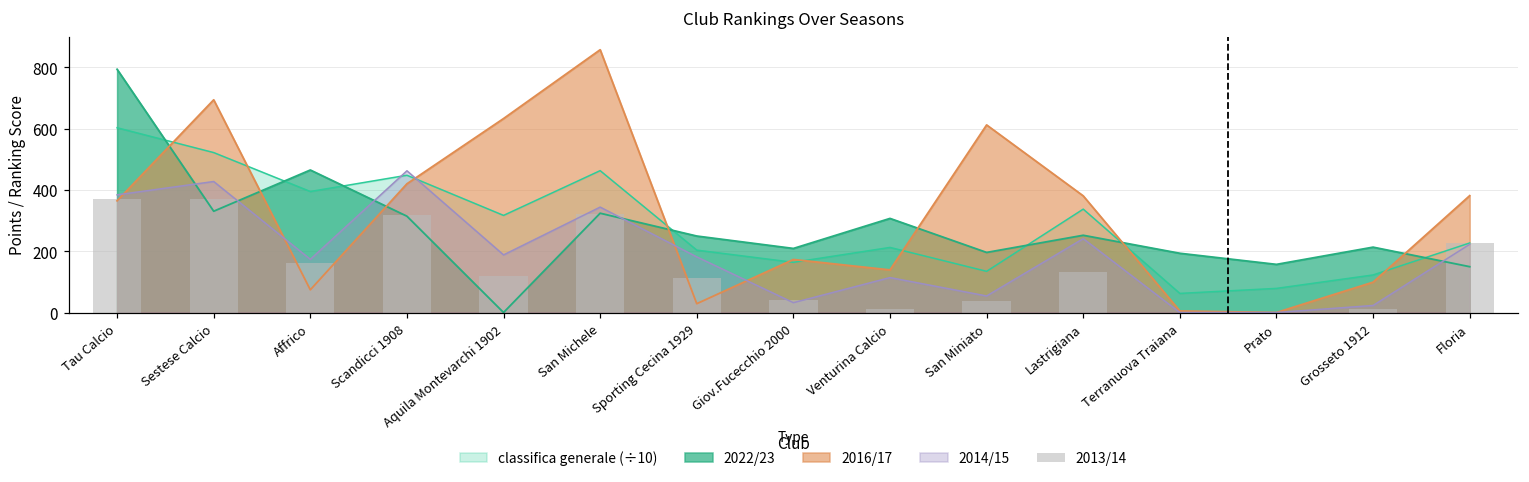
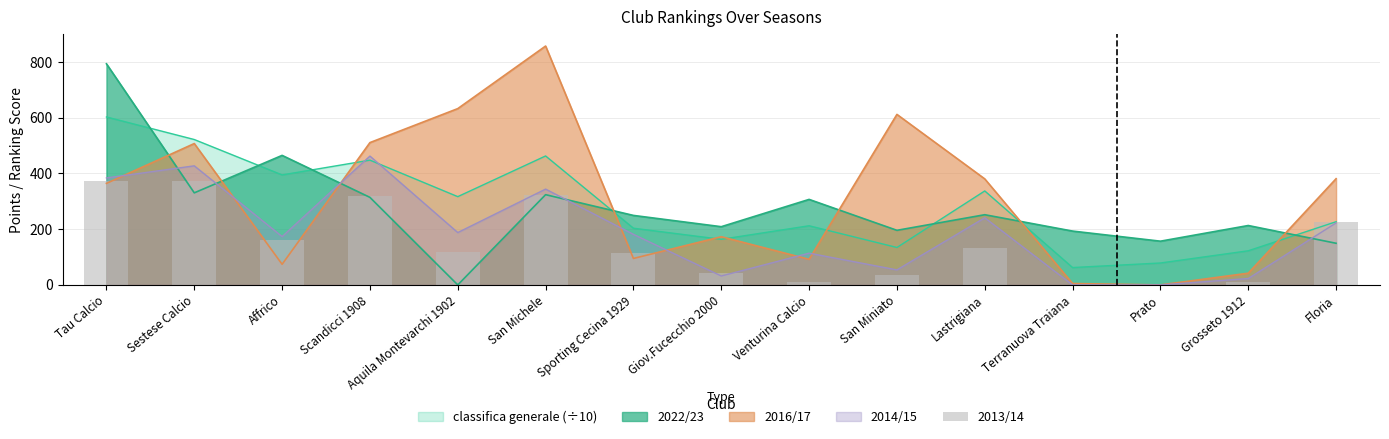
  {
    "2016/17": {
      "Tau Calcio": 360,
-     "Sestese Calcio": 690,
+     "Sestese Calcio": 510,
      "Affrico": 70,
-     "Scandicci 1908": 420,
+     "Scandicci 1908": 510,
      "Aquila Montevarchi 1902": 630,
      "San Michele": 860,
-     "Sporting Cecina 1929": 30,
+     "Sporting Cecina 1929": 100,
      "Giov.Fucecchio 2000": 170,
-     "Venturina Calcio": 140,
+     "Venturina Calcio": 90,
      "San Miniato": 610,
      "Lastrigiana": 380,
-     "Grosseto 1912": 100,
+     "Grosseto 1912": 40,
      "Floria": 380
    }
  }
